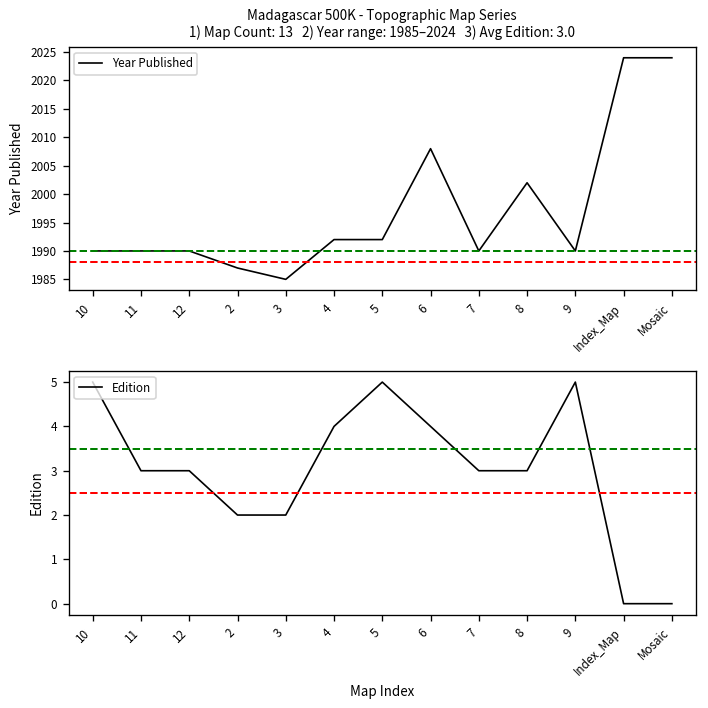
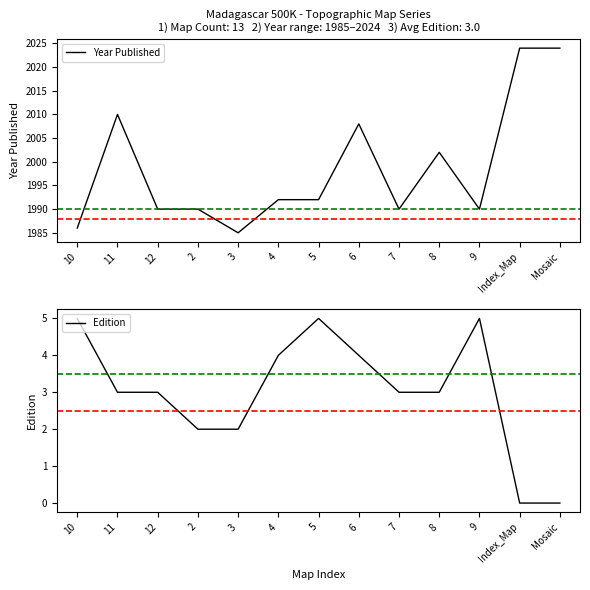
  {
    "Madagascar 500K - Topographic Map Series 1) Map Count: 13 2) Year range: 1985–2024 3) Avg Edition: 3.0": {
-     "10": 1990,
-     "11": 1990,
+     "10": 1986,
+     "11": 2010,
      "12": 1990,
-     "2": 1987,
+     "2": 1990,
      "3": 1985,
      "4": 1992,
      "5": 1992,
      "6": 2008,
      "7": 1990,
      "8": 2002,
      "9": 1990,
      "Index_Map": 2024,
      "Mosaic": 2024
    }
  }
